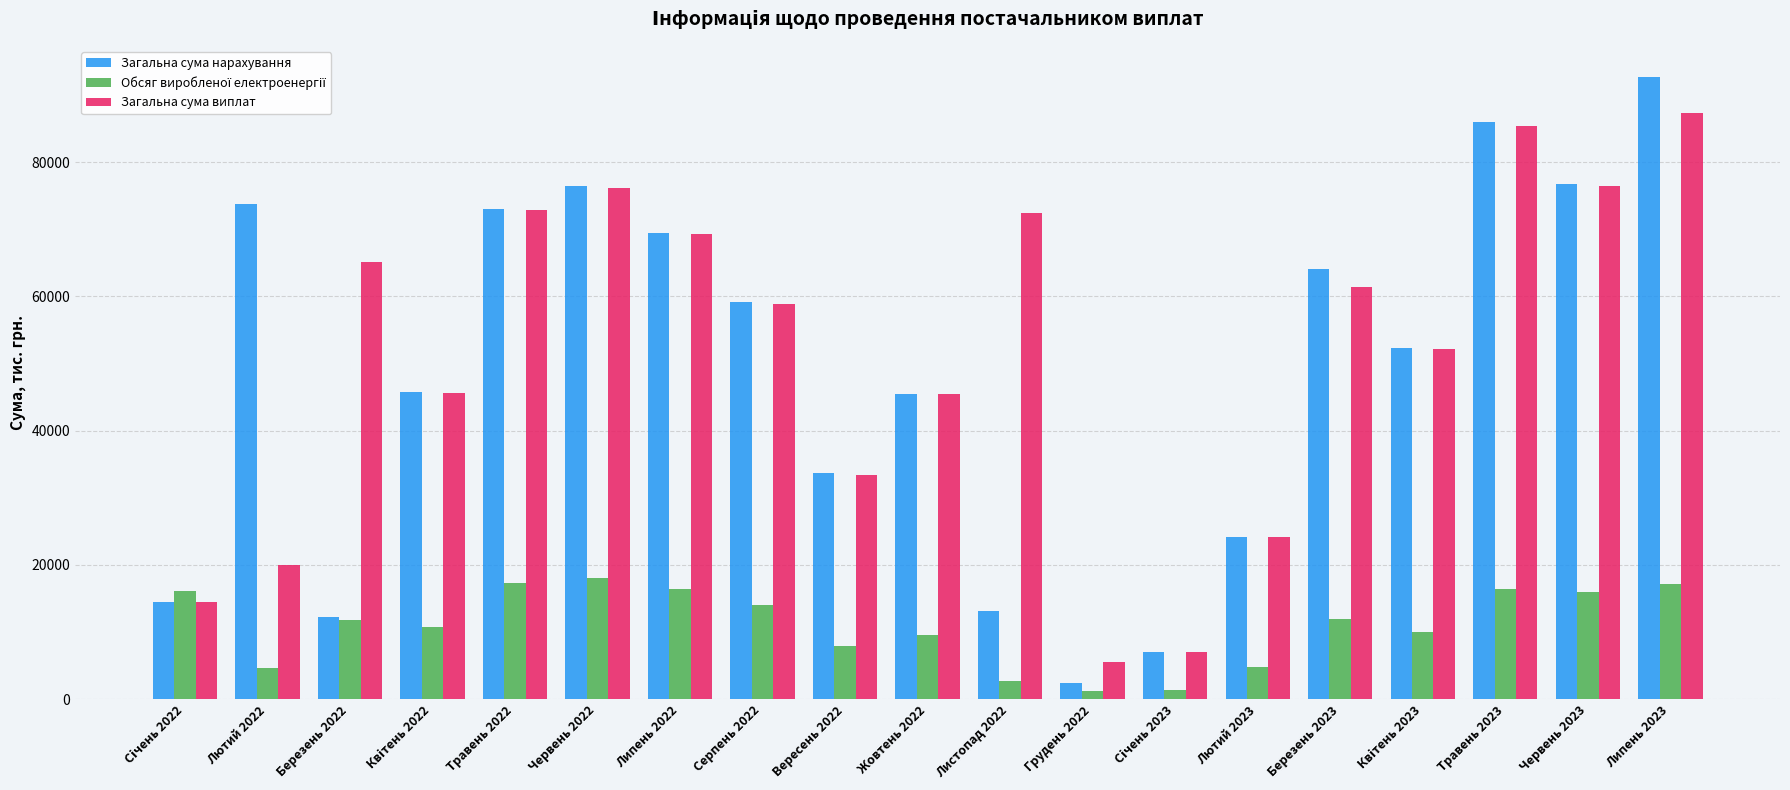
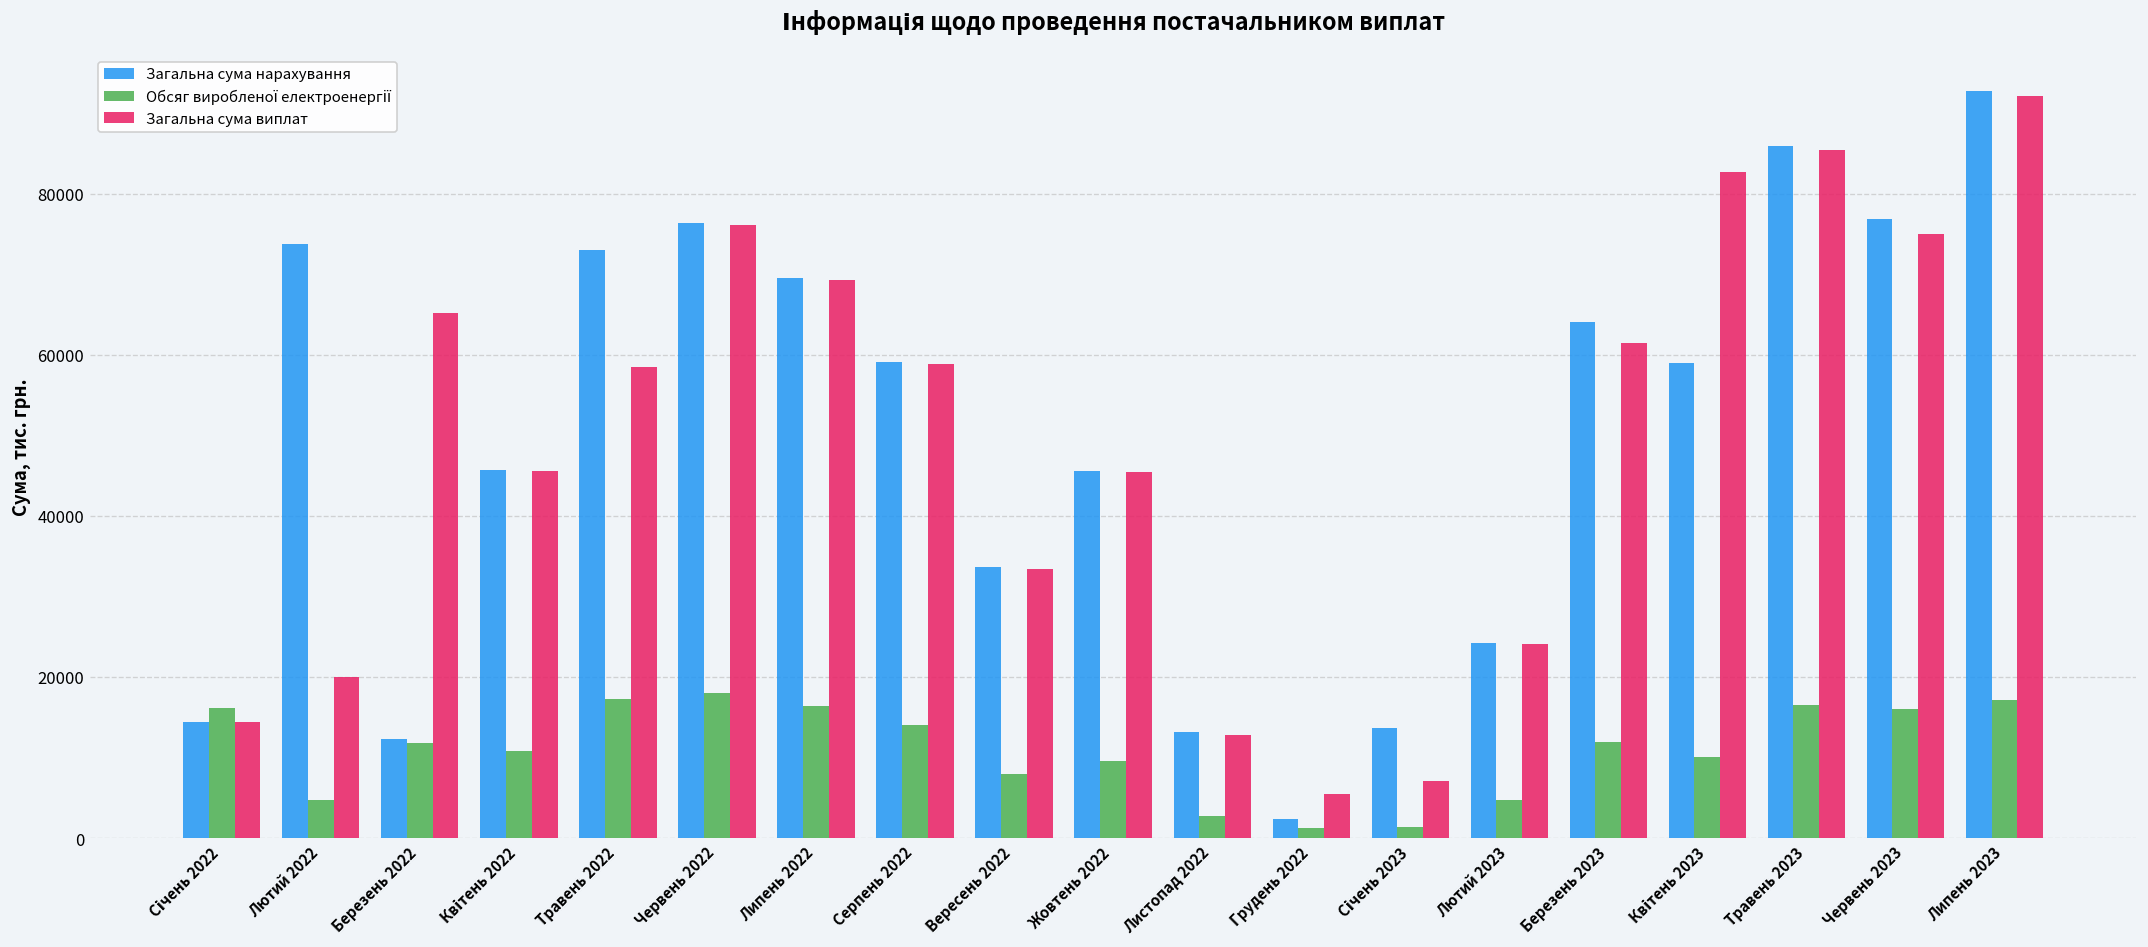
  {
    "Загальна сума нарахування": {
      "Січень 2022": 14000,
      "Лютий 2022": 74000,
      "Березень 2022": 12000,
      "Квітень 2022": 46000,
      "Травень 2022": 73000,
      "Червень 2022": 76000,
      "Липень 2022": 70000,
      "Серпень 2022": 59000,
      "Вересень 2022": 34000,
      "Жовтень 2022": 46000,
      "Листопад 2022": 13000,
      "Грудень 2022": 2000,
-     "Січень 2023": 7000,
+     "Січень 2023": 14000,
      "Лютий 2023": 24000,
      "Березень 2023": 64000,
-     "Квітень 2023": 52000,
+     "Квітень 2023": 59000,
      "Травень 2023": 86000,
      "Червень 2023": 77000,
      "Липень 2023": 93000
    },
    "Обсяг виробленої електроенергії": {
      "Січень 2022": 16000,
      "Лютий 2022": 5000,
      "Березень 2022": 12000,
      "Квітень 2022": 11000,
      "Травень 2022": 17000,
      "Червень 2022": 18000,
      "Липень 2022": 16000,
      "Серпень 2022": 14000,
      "Вересень 2022": 8000,
      "Жовтень 2022": 10000,
      "Листопад 2022": 3000,
      "Грудень 2022": 1000,
      "Січень 2023": 1000,
      "Лютий 2023": 5000,
      "Березень 2023": 12000,
      "Квітень 2023": 10000,
      "Травень 2023": 16000,
      "Червень 2023": 16000,
      "Липень 2023": 17000
    },
    "Загальна сума виплат": {
      "Січень 2022": 14000,
      "Лютий 2022": 20000,
      "Березень 2022": 65000,
      "Квітень 2022": 46000,
-     "Травень 2022": 73000,
+     "Травень 2022": 58000,
      "Червень 2022": 76000,
      "Липень 2022": 69000,
      "Серпень 2022": 59000,
      "Вересень 2022": 33000,
      "Жовтень 2022": 45000,
-     "Листопад 2022": 72000,
+     "Листопад 2022": 13000,
      "Грудень 2022": 5000,
      "Січень 2023": 7000,
      "Лютий 2023": 24000,
      "Березень 2023": 61000,
-     "Квітень 2023": 52000,
+     "Квітень 2023": 83000,
      "Травень 2023": 85000,
-     "Червень 2023": 76000,
-     "Липень 2023": 87000
+     "Червень 2023": 75000,
+     "Липень 2023": 92000
    }
  }
